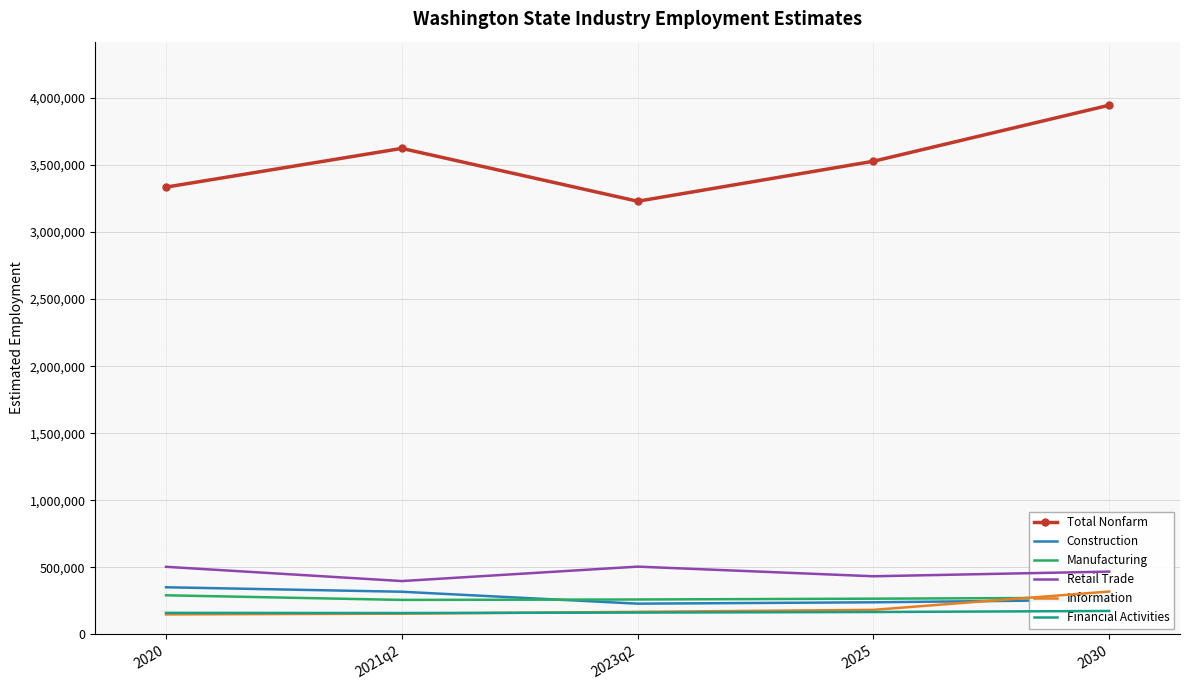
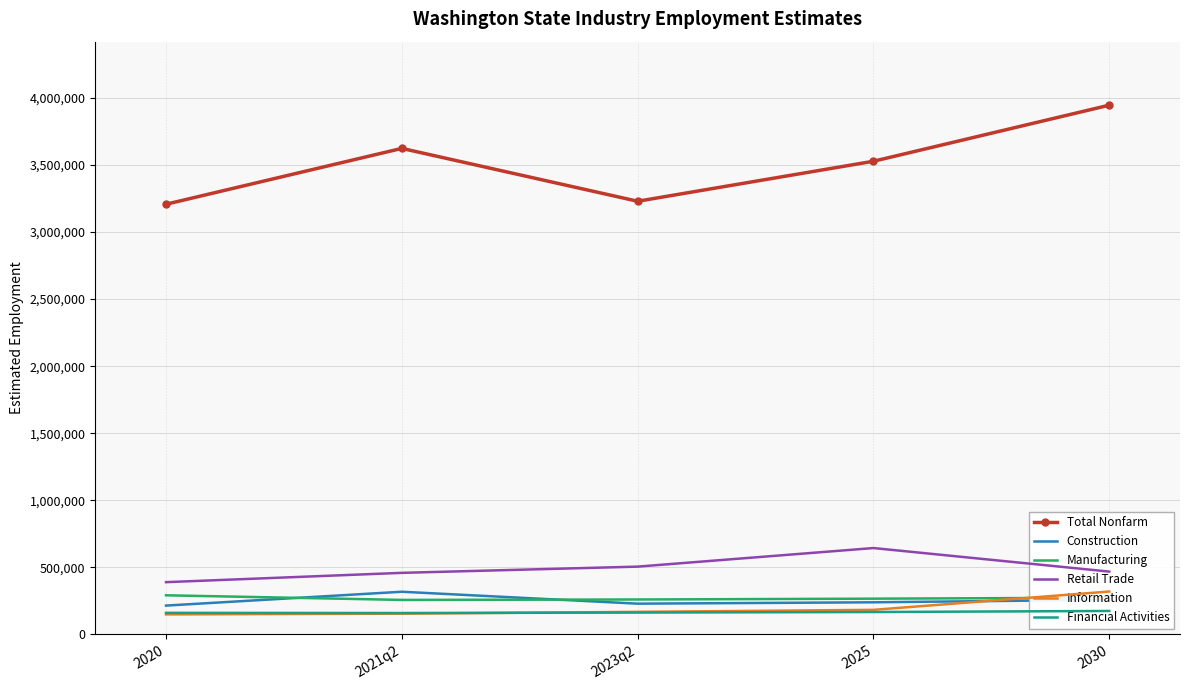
  {
    "Total Nonfarm": {
-     "2020": "3,330,000",
+     "2020": "3,210,000",
      "2021q2": "3,620,000",
      "2023q2": "3,230,000",
      "2025": "3,530,000",
      "2030": "3,950,000"
    },
    "Construction": {
-     "2020": "350,000",
+     "2020": "220,000",
      "2021q2": "320,000",
      "2023q2": "230,000",
      "2025": "240,000"
    },
    "Retail Trade": {
-     "2020": "500,000",
-     "2021q2": "400,000",
+     "2020": "390,000",
+     "2021q2": "460,000",
      "2023q2": "510,000",
-     "2025": "430,000"
+     "2025": "640,000"
    }
  }
